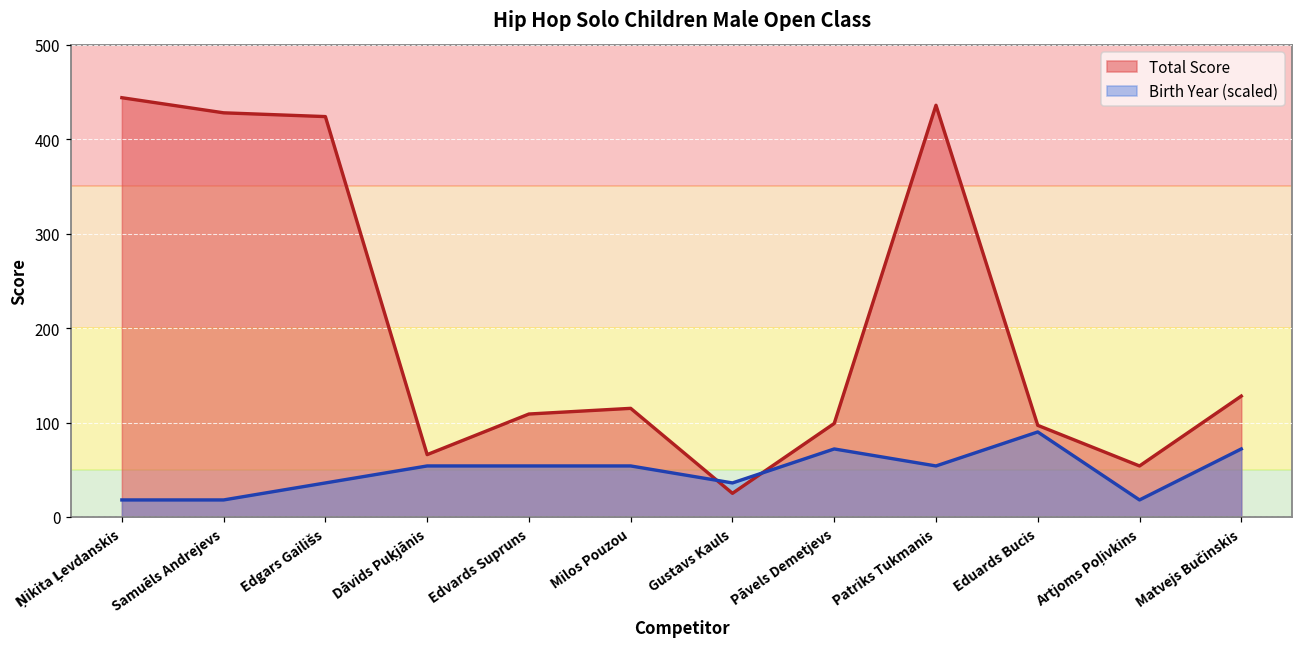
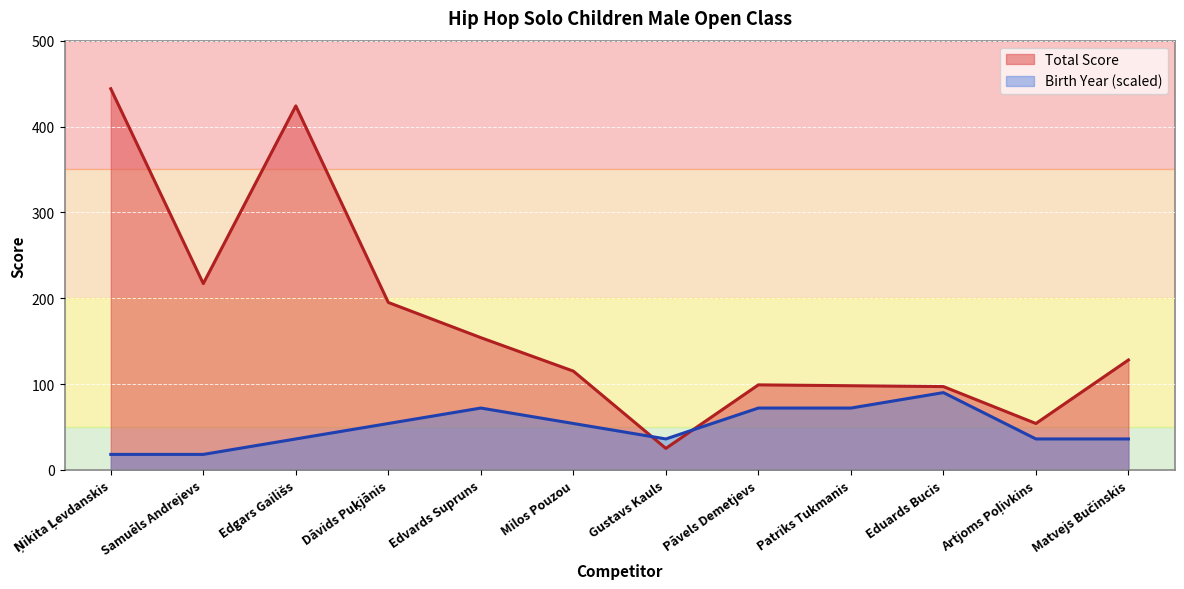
  {
    "Total Score": {
      "Ņikita Ļevdanskis": 440,
-     "Samuēls Andrejevs": 430,
+     "Samuēls Andrejevs": 220,
      "Edgars Gailišs": 420,
-     "Dāvids Puķjānis": 70,
-     "Edvards Supruns": 110,
+     "Dāvids Puķjānis": 200,
+     "Edvards Supruns": 150,
      "Milos Pouzou": 120,
      "Gustavs Kauls": 30,
      "Pāvels Demetjevs": 100,
-     "Patriks Tukmanis": 440,
+     "Patriks Tukmanis": 100,
      "Eduards Bucis": 100,
      "Artjoms Poļivkins": 50,
      "Matvejs Bučinskis": 130
    },
    "Birth Year (scaled)": {
      "Ņikita Ļevdanskis": 20,
      "Samuēls Andrejevs": 20,
      "Edgars Gailišs": 40,
      "Dāvids Puķjānis": 50,
-     "Edvards Supruns": 50,
+     "Edvards Supruns": 70,
      "Milos Pouzou": 50,
      "Gustavs Kauls": 40,
      "Pāvels Demetjevs": 70,
-     "Patriks Tukmanis": 50,
+     "Patriks Tukmanis": 70,
      "Eduards Bucis": 90,
-     "Artjoms Poļivkins": 20,
-     "Matvejs Bučinskis": 70
+     "Artjoms Poļivkins": 40,
+     "Matvejs Bučinskis": 40
    }
  }
